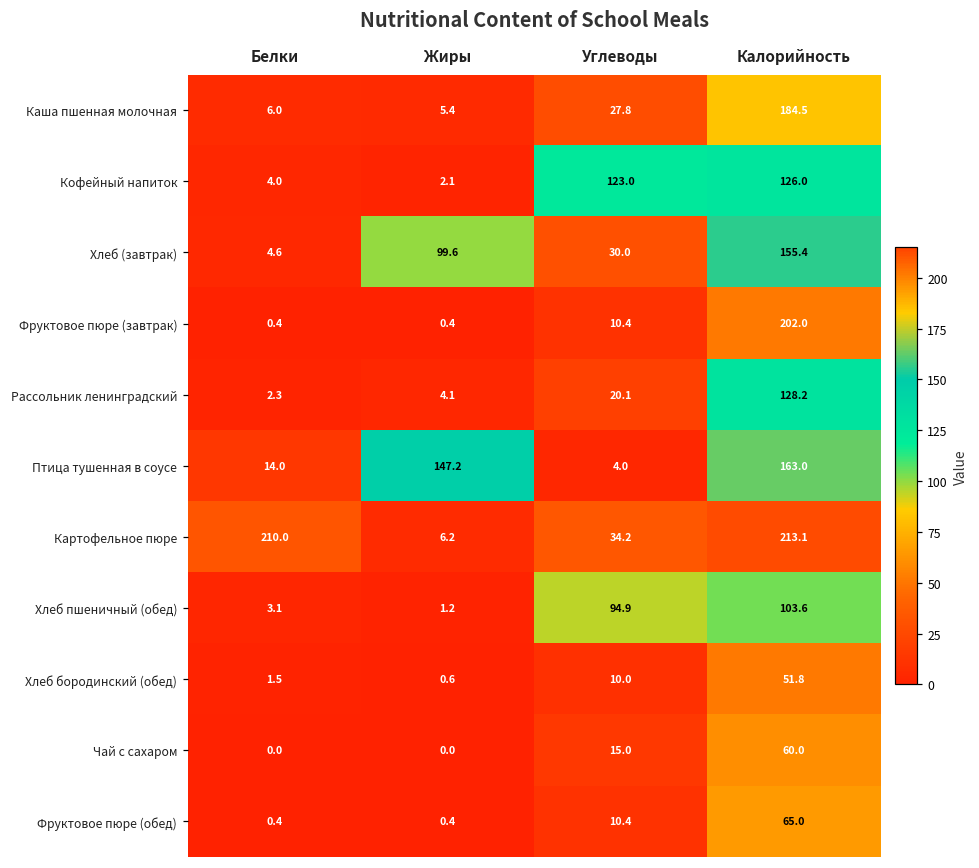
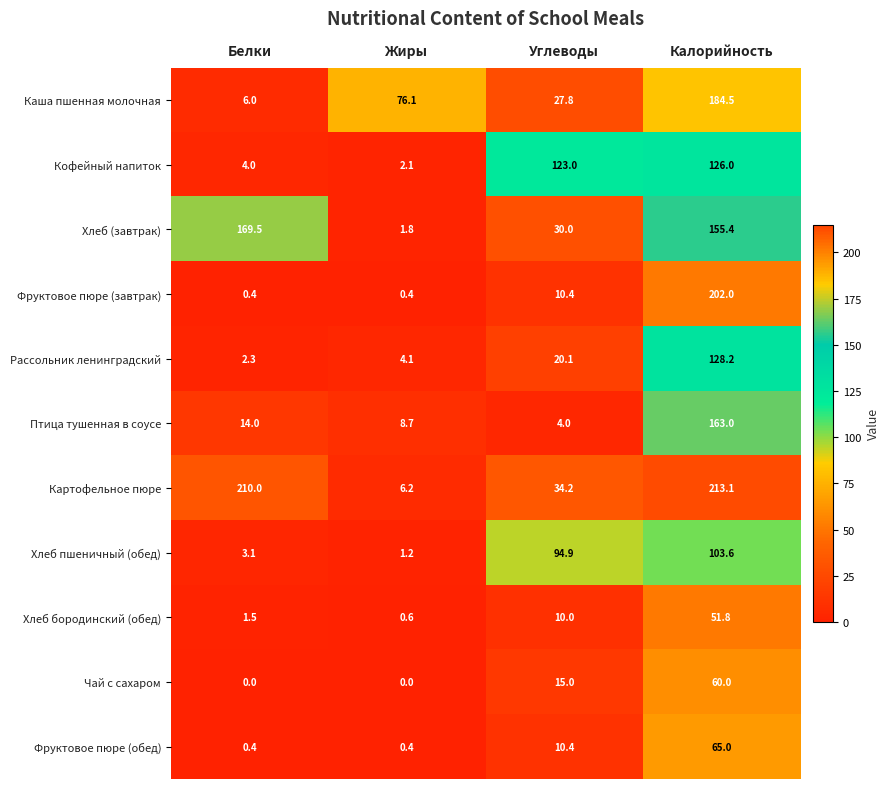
  {
    "Каша пшенная молочная": {
      "Белки": 6.0,
-     "Жиры": 5.4,
+     "Жиры": 76.1,
      "Углеводы": 27.8,
      "Калорийность": 184.5
    },
    "Кофейный напиток": {
      "Белки": 4.0,
      "Жиры": 2.1,
      "Углеводы": 123.0,
      "Калорийность": 126.0
    },
    "Хлеб (завтрак)": {
-     "Белки": 4.6,
-     "Жиры": 99.6,
+     "Белки": 169.5,
+     "Жиры": 1.8,
      "Углеводы": 30.0,
      "Калорийность": 155.4
    },
    "Фруктовое пюре (завтрак)": {
      "Белки": 0.4,
      "Жиры": 0.4,
      "Углеводы": 10.4,
      "Калорийность": 202.0
    },
    "Рассольник ленинградский": {
      "Белки": 2.3,
      "Жиры": 4.1,
      "Углеводы": 20.1,
      "Калорийность": 128.2
    },
    "Птица тушенная в соусе": {
      "Белки": 14.0,
-     "Жиры": 147.2,
+     "Жиры": 8.7,
      "Углеводы": 4.0,
      "Калорийность": 163.0
    },
    "Картофельное пюре": {
      "Белки": 210.0,
      "Жиры": 6.2,
      "Углеводы": 34.2,
      "Калорийность": 213.1
    },
    "Хлеб пшеничный (обед)": {
      "Белки": 3.1,
      "Жиры": 1.2,
      "Углеводы": 94.9,
      "Калорийность": 103.6
    },
    "Хлеб бородинский (обед)": {
      "Белки": 1.5,
      "Жиры": 0.6,
      "Углеводы": 10.0,
      "Калорийность": 51.8
    },
    "Чай с сахаром": {
      "Белки": 0.0,
      "Жиры": 0.0,
      "Углеводы": 15.0,
      "Калорийность": 60.0
    },
    "Фруктовое пюре (обед)": {
      "Белки": 0.4,
      "Жиры": 0.4,
      "Углеводы": 10.4,
      "Калорийность": 65.0
    }
  }
